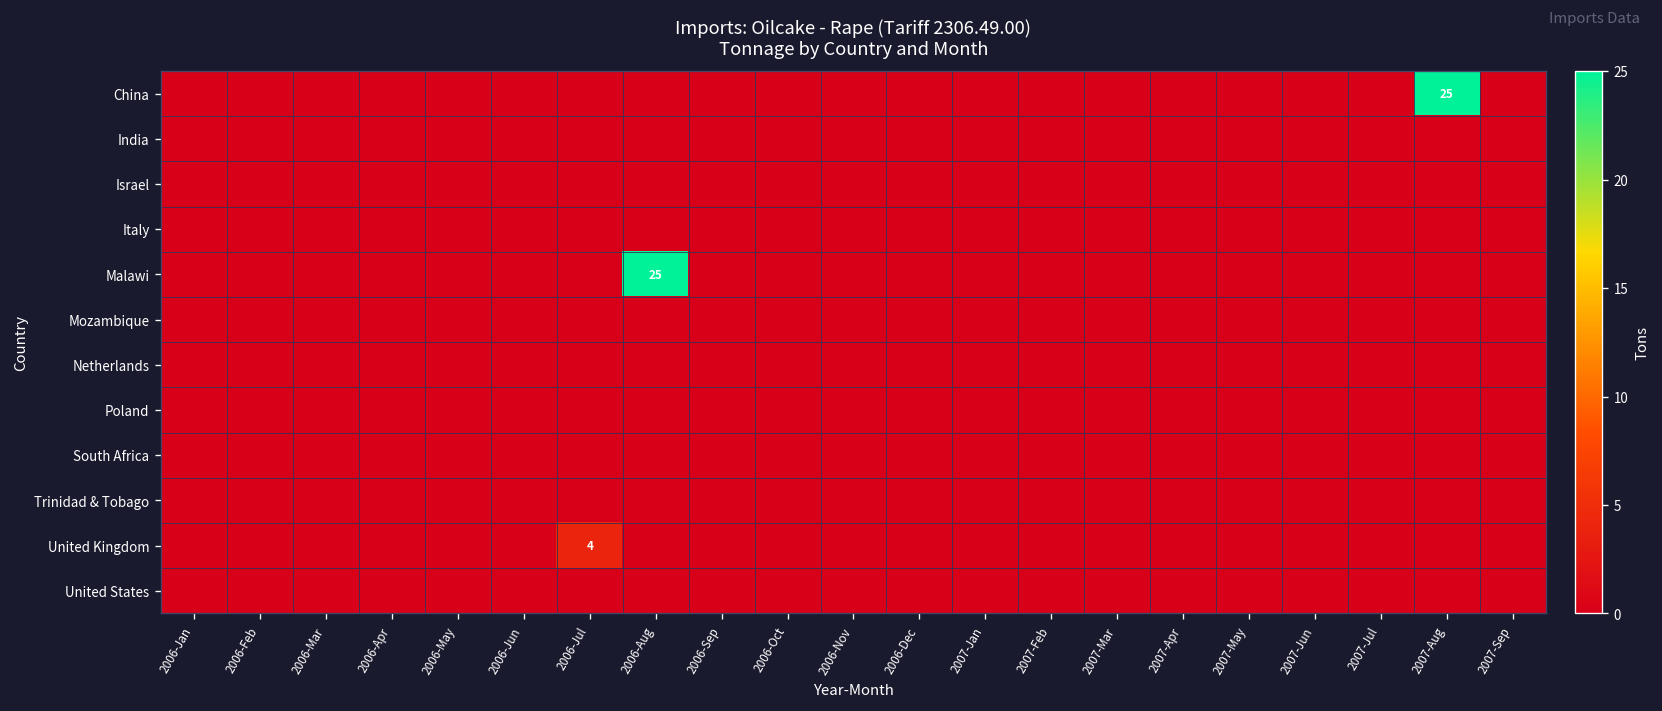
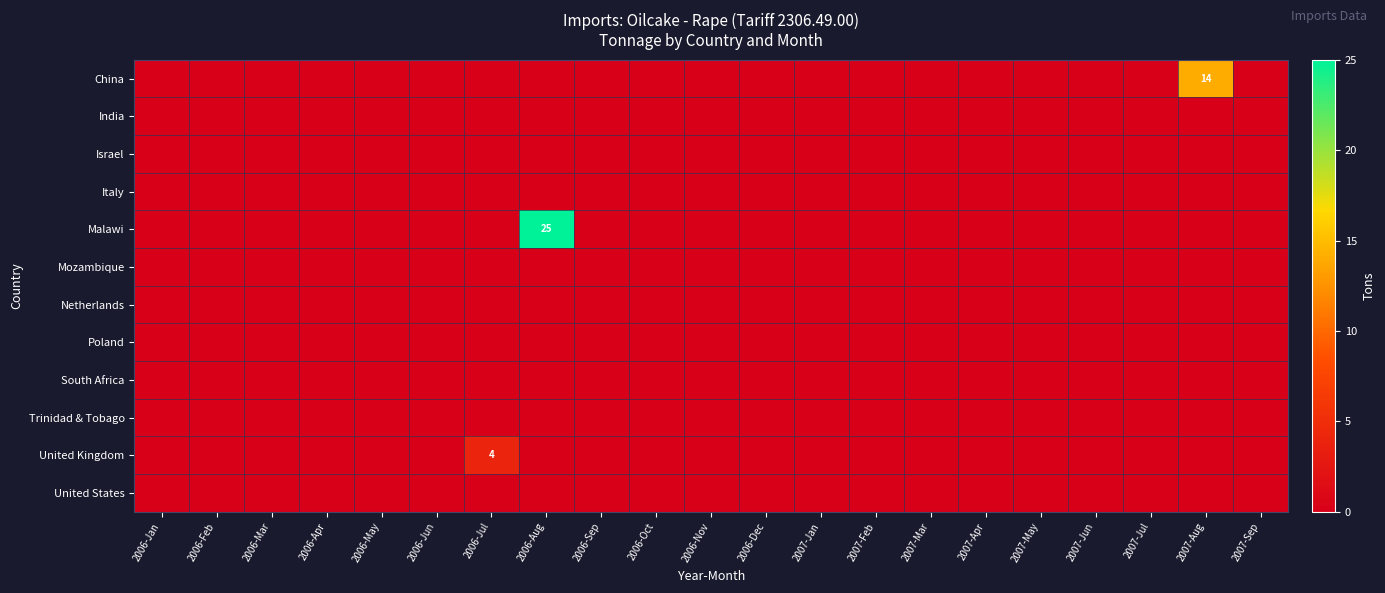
  {
    "China": {
-     "2007-Aug": 25
+     "2007-Aug": 14
    },
    "Malawi": {
      "2006-Aug": 25
    },
    "United Kingdom": {
      "2006-Jul": 4
    }
  }
